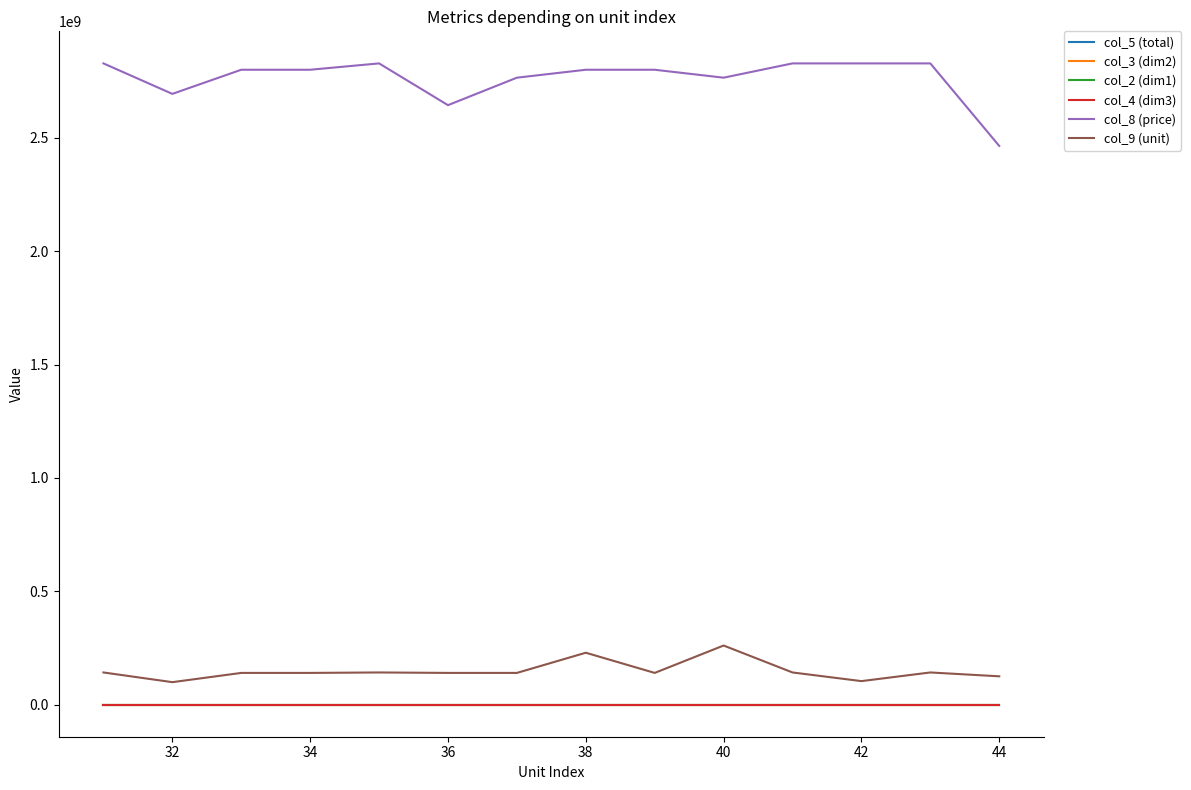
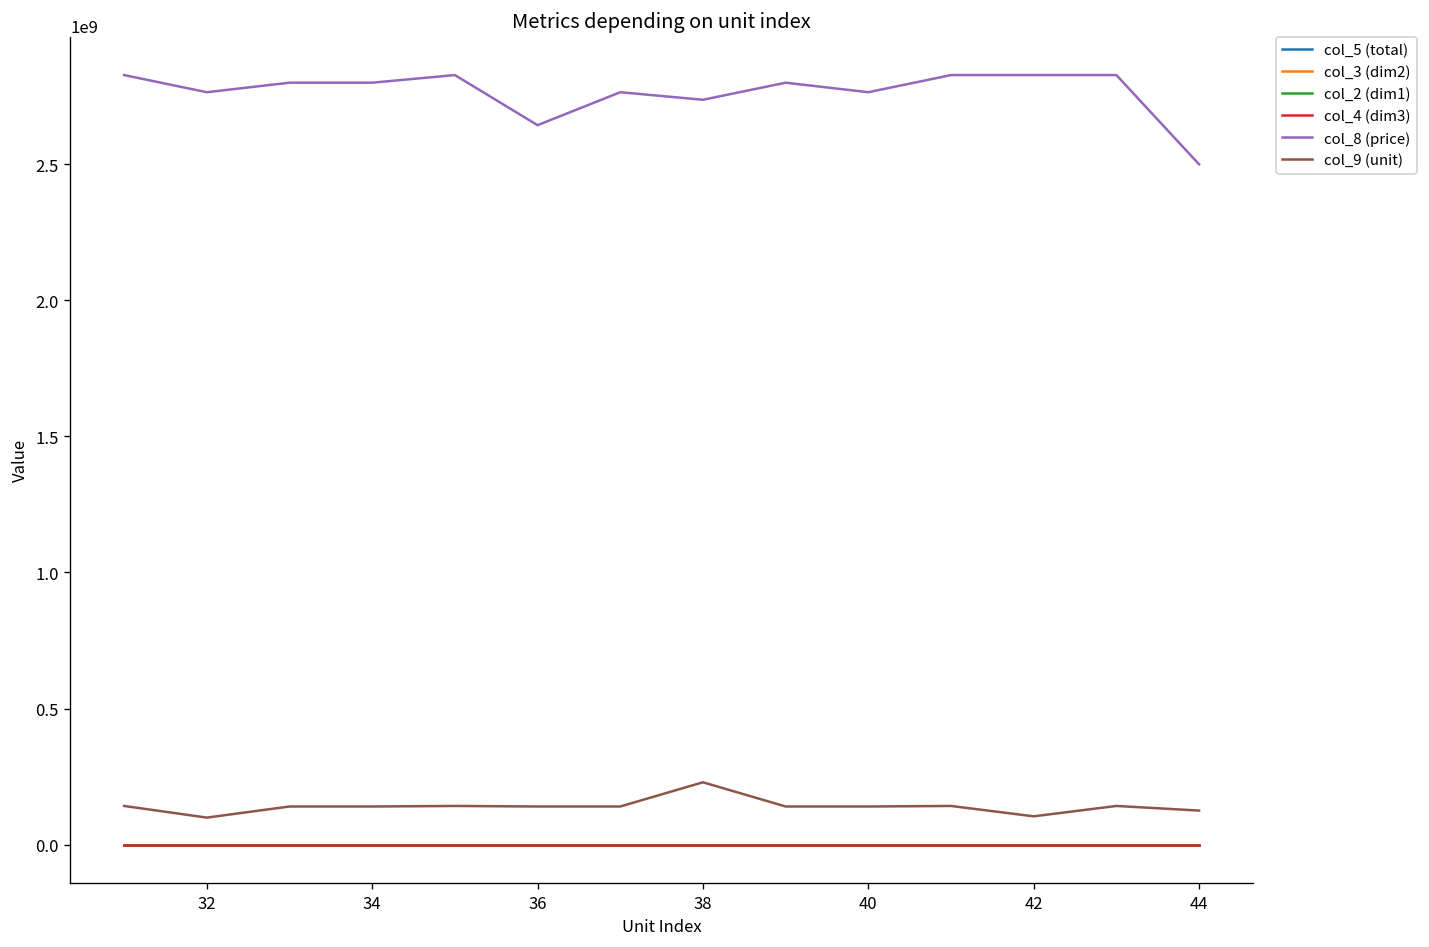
  {
    "col_4 (dim3)": {
      "32": 0,
      "34": 0,
      "36": 0,
      "38": 0,
      "40": 0,
      "42": 0,
      "44": 0
    },
    "col_8 (price)": {
-     "32": 2690000000,
+     "32": 2770000000,
      "34": 2800000000,
      "36": 2640000000,
-     "38": 2800000000,
+     "38": 2740000000,
      "40": 2770000000,
      "42": 2830000000,
-     "44": 2460000000
+     "44": 2500000000
    },
    "col_9 (unit)": {
      "32": 100000000,
      "34": 140000000,
      "36": 140000000,
      "38": 230000000,
-     "40": 260000000,
+     "40": 140000000,
      "42": 100000000,
      "44": 130000000
    }
  }
